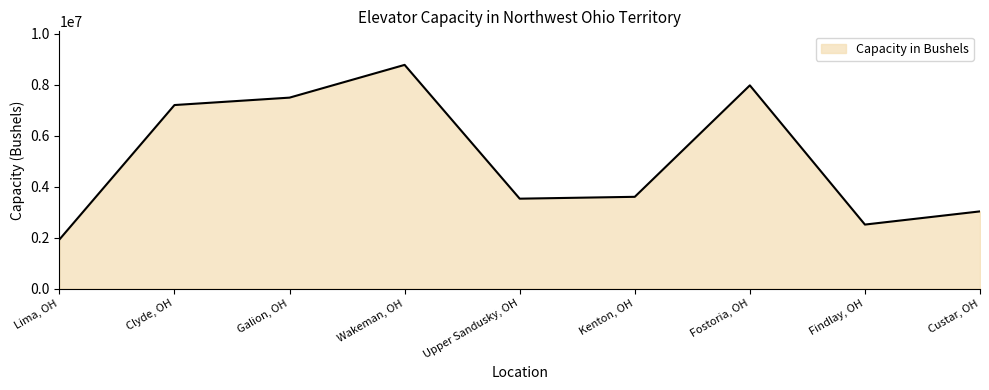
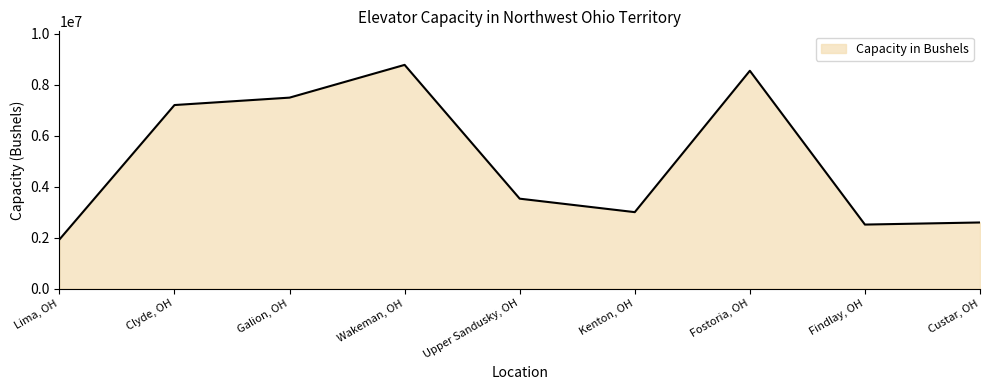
  {
    "Lima, OH": 1900000,
    "Clyde, OH": 7200000,
    "Galion, OH": 7500000,
    "Wakeman, OH": 8800000,
    "Upper Sandusky, OH": 3500000,
-   "Kenton, OH": 3600000,
-   "Fostoria, OH": 8000000,
+   "Kenton, OH": 3000000,
+   "Fostoria, OH": 8600000,
    "Findlay, OH": 2500000,
-   "Custar, OH": 3000000
+   "Custar, OH": 2600000
  }
